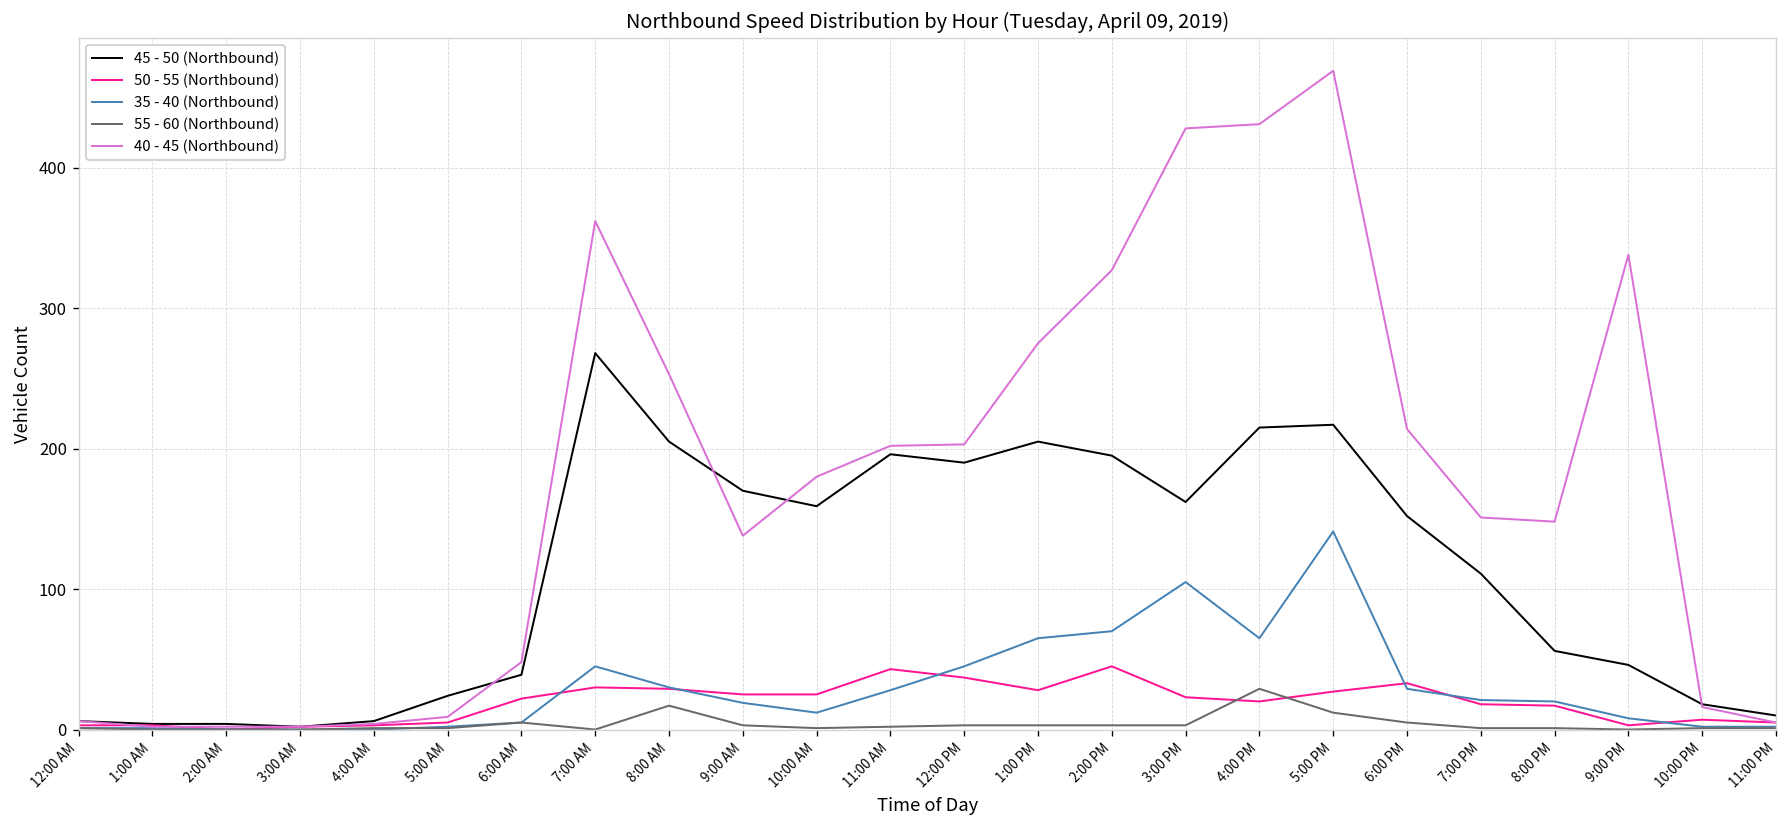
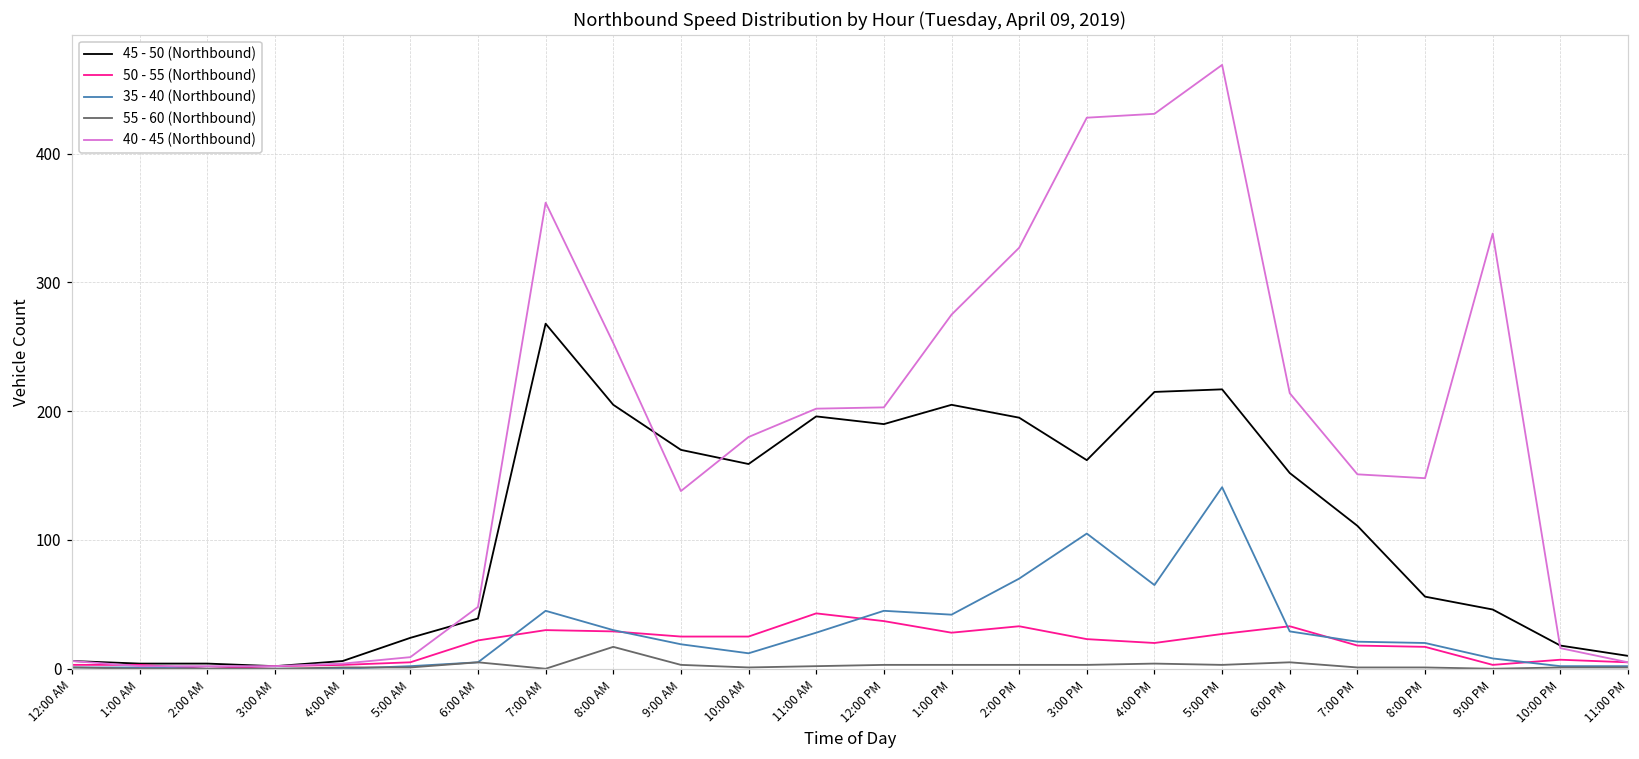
  {
    "45 - 50 (Northbound)": {
      "5:00 AM": 24,
      "6:00 AM": 39,
      "7:00 AM": 268,
      "8:00 AM": 205,
      "9:00 AM": 170,
      "10:00 AM": 159,
      "11:00 AM": 196,
      "12:00 PM": 190,
      "1:00 PM": 205,
      "2:00 PM": 195,
      "3:00 PM": 162,
      "4:00 PM": 215,
      "5:00 PM": 217,
      "6:00 PM": 152,
      "7:00 PM": 111,
      "8:00 PM": 56,
      "9:00 PM": 46,
      "11:00 PM": 10
    },
    "50 - 55 (Northbound)": {
      "5:00 AM": 5,
      "6:00 AM": 22,
      "7:00 AM": 30,
      "9:00 AM": 25,
      "10:00 AM": 25,
      "11:00 AM": 43,
      "12:00 PM": 37,
      "1:00 PM": 28,
-     "2:00 PM": 45,
+     "2:00 PM": 33,
      "3:00 PM": 23,
      "4:00 PM": 20,
      "5:00 PM": 27,
      "6:00 PM": 33,
      "7:00 PM": 18,
      "8:00 PM": 17,
      "9:00 PM": 3,
      "10:00 PM": 7
    },
    "35 - 40 (Northbound)": {
      "7:00 AM": 45,
      "9:00 AM": 19,
      "10:00 AM": 12,
      "11:00 AM": 28,
      "12:00 PM": 45,
-     "1:00 PM": 65,
+     "1:00 PM": 42,
      "2:00 PM": 70,
      "3:00 PM": 105,
      "4:00 PM": 65,
      "5:00 PM": 141,
      "6:00 PM": 29,
      "7:00 PM": 21,
      "8:00 PM": 20,
      "9:00 PM": 8
    },
    "55 - 60 (Northbound)": {
      "7:00 AM": 0,
      "8:00 AM": 17,
      "9:00 AM": 3,
      "10:00 AM": 1,
      "11:00 AM": 2,
      "12:00 PM": 3,
      "1:00 PM": 3,
      "2:00 PM": 3,
      "3:00 PM": 3,
-     "4:00 PM": 29,
-     "5:00 PM": 12,
+     "4:00 PM": 4,
+     "5:00 PM": 3,
      "6:00 PM": 5,
      "7:00 PM": 1,
      "8:00 PM": 1,
      "9:00 PM": 0
    },
    "40 - 45 (Northbound)": {
      "5:00 AM": 9,
      "6:00 AM": 48,
      "7:00 AM": 362,
      "8:00 AM": 253,
      "9:00 AM": 138,
      "10:00 AM": 180,
      "11:00 AM": 202,
      "12:00 PM": 203,
      "1:00 PM": 275,
      "2:00 PM": 327,
      "3:00 PM": 428,
      "4:00 PM": 431,
      "5:00 PM": 469,
      "6:00 PM": 214,
      "7:00 PM": 151,
      "8:00 PM": 148,
      "9:00 PM": 338
    }
  }
